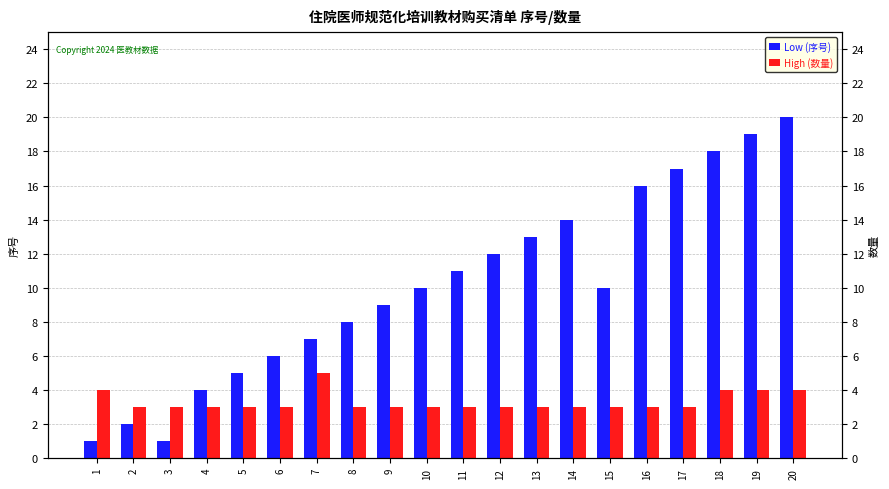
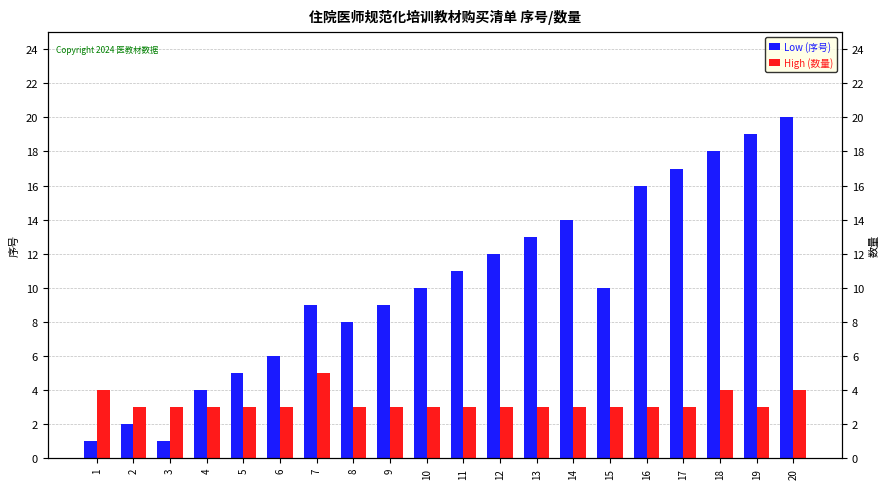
  {
    "Low (序号)": {
      "1": 1,
      "2": 2,
      "3": 1,
      "4": 4,
      "5": 5,
      "6": 6,
-     "7": 7,
+     "7": 9,
      "8": 8,
      "9": 9,
      "10": 10,
      "11": 11,
      "12": 12,
      "13": 13,
      "14": 14,
      "15": 10,
      "16": 16,
      "17": 17,
      "18": 18,
      "19": 19,
      "20": 20
    },
    "High (数量)": {
      "1": 4,
      "2": 3,
      "3": 3,
      "4": 3,
      "5": 3,
      "6": 3,
      "7": 5,
      "8": 3,
      "9": 3,
      "10": 3,
      "11": 3,
      "12": 3,
      "13": 3,
      "14": 3,
      "15": 3,
      "16": 3,
      "17": 3,
      "18": 4,
-     "19": 4,
+     "19": 3,
      "20": 4
    }
  }
